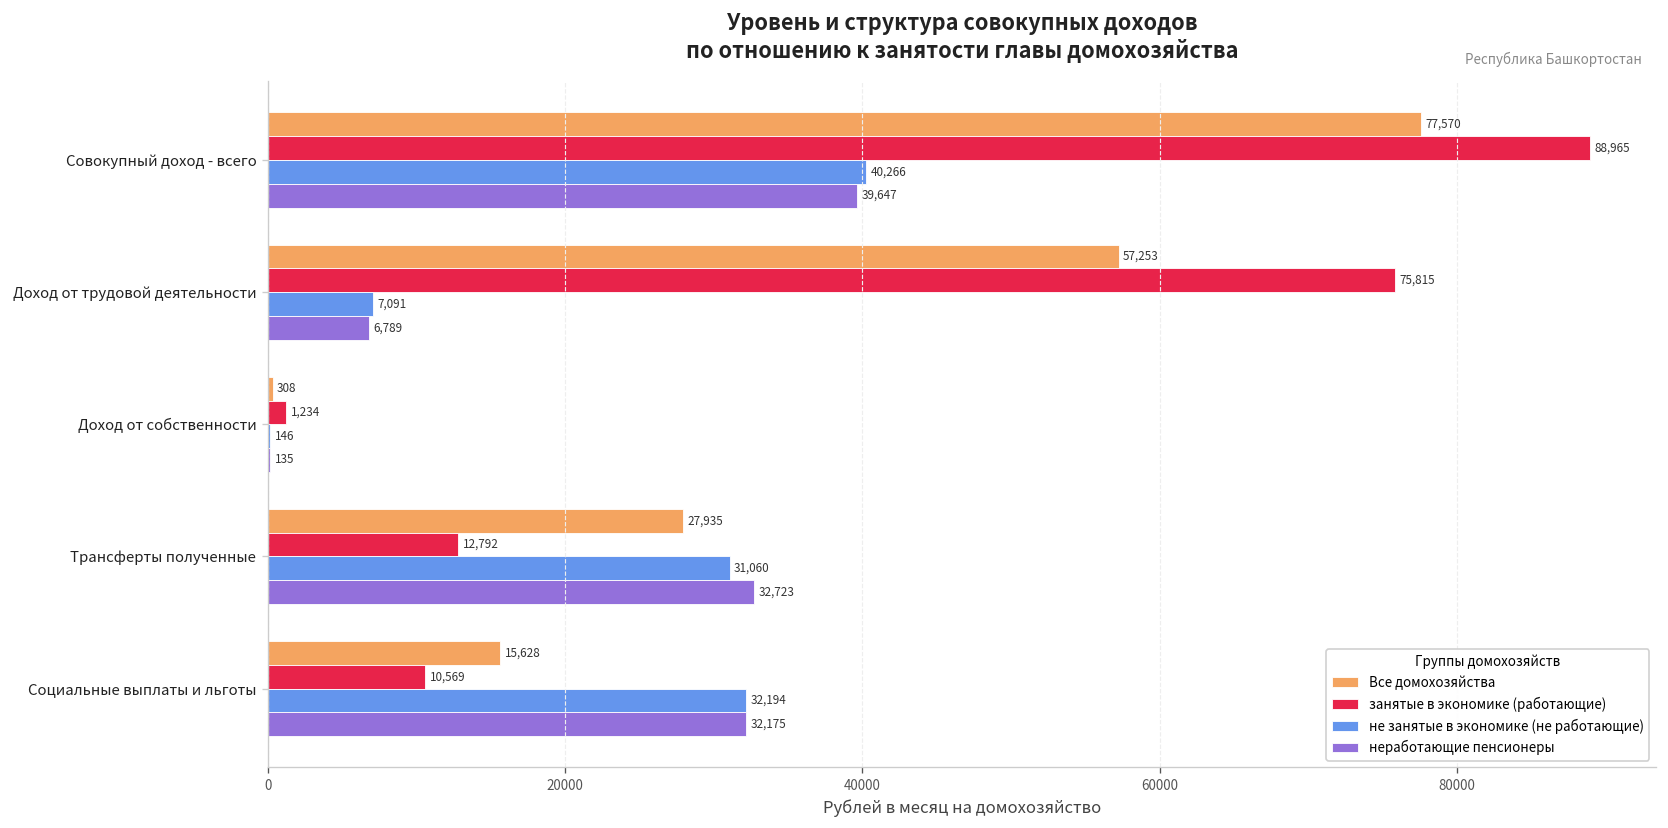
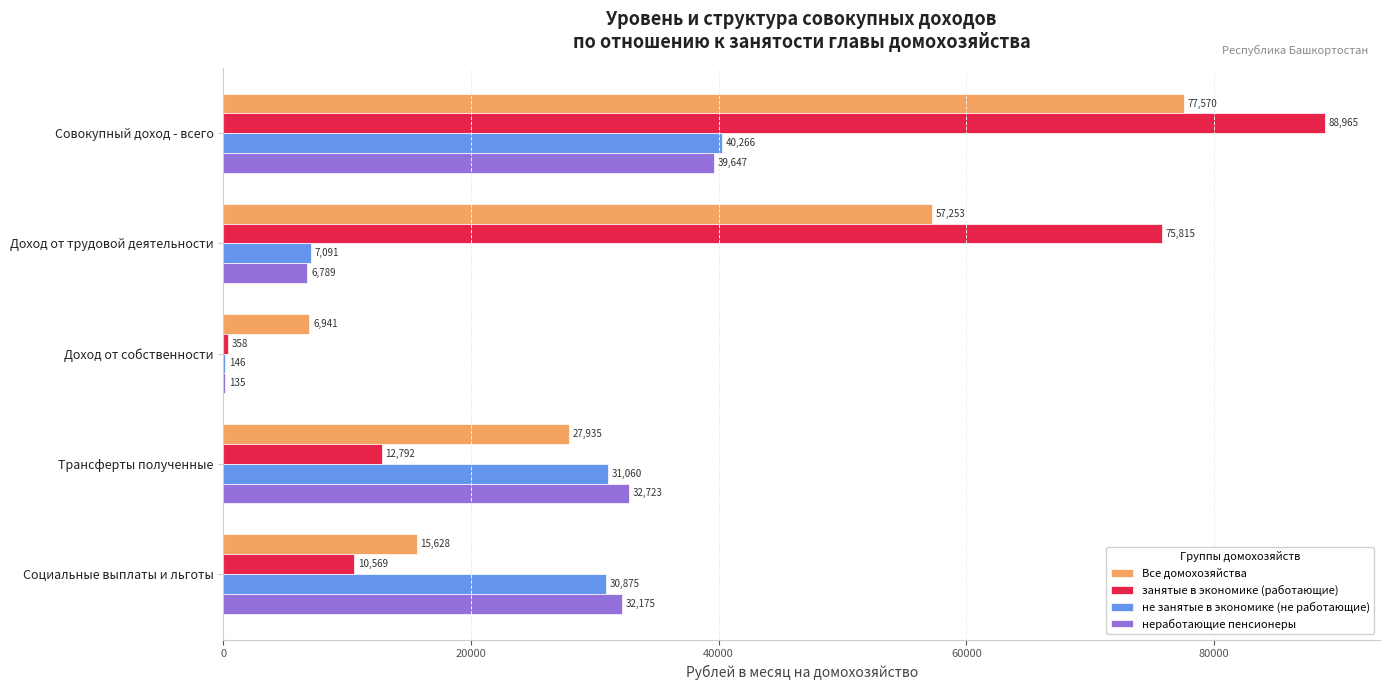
  {
    "Все домохозяйства": {
      "Совокупный доход - всего": "77,570",
      "Доход от трудовой деятельности": "57,253",
-     "Доход от собственности": "308",
+     "Доход от собственности": "6,941",
      "Трансферты полученные": "27,935",
      "Социальные выплаты и льготы": "15,628"
    },
    "занятые в экономике (работающие)": {
      "Совокупный доход - всего": "88,965",
      "Доход от трудовой деятельности": "75,815",
-     "Доход от собственности": "1,234",
+     "Доход от собственности": "358",
      "Трансферты полученные": "12,792",
      "Социальные выплаты и льготы": "10,569"
    },
    "не занятые в экономике (не работающие)": {
      "Совокупный доход - всего": "40,266",
      "Доход от трудовой деятельности": "7,091",
      "Доход от собственности": "146",
      "Трансферты полученные": "31,060",
-     "Социальные выплаты и льготы": "32,194"
+     "Социальные выплаты и льготы": "30,875"
    },
    "неработающие пенсионеры": {
      "Совокупный доход - всего": "39,647",
      "Доход от трудовой деятельности": "6,789",
      "Доход от собственности": "135",
      "Трансферты полученные": "32,723",
      "Социальные выплаты и льготы": "32,175"
    }
  }
